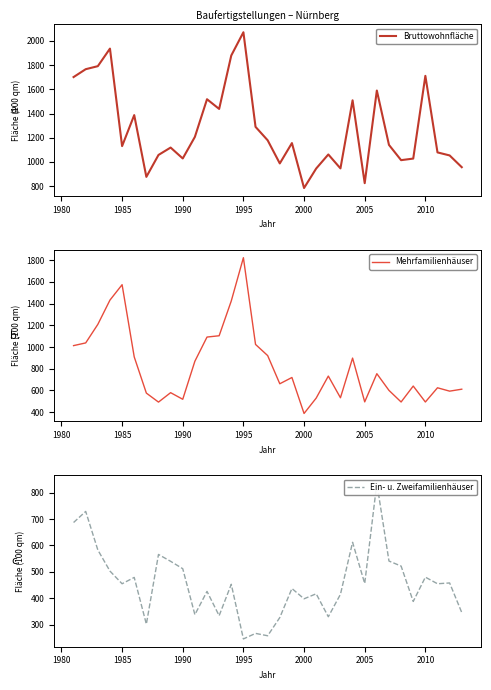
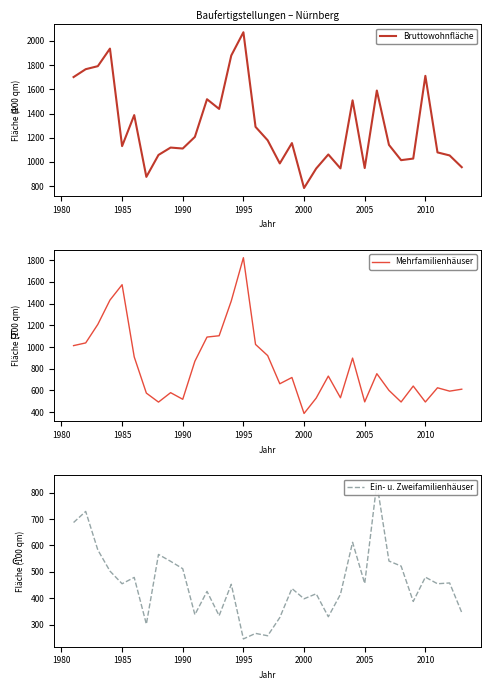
  {
    "Baufertigstellungen – Nürnberg": {
      "1985": 1130,
-     "1990": 1030,
+     "1990": 1110,
      "1995": 2070,
      "2000": 790,
-     "2005": 830,
+     "2005": 950,
      "2010": 1710
    }
  }
